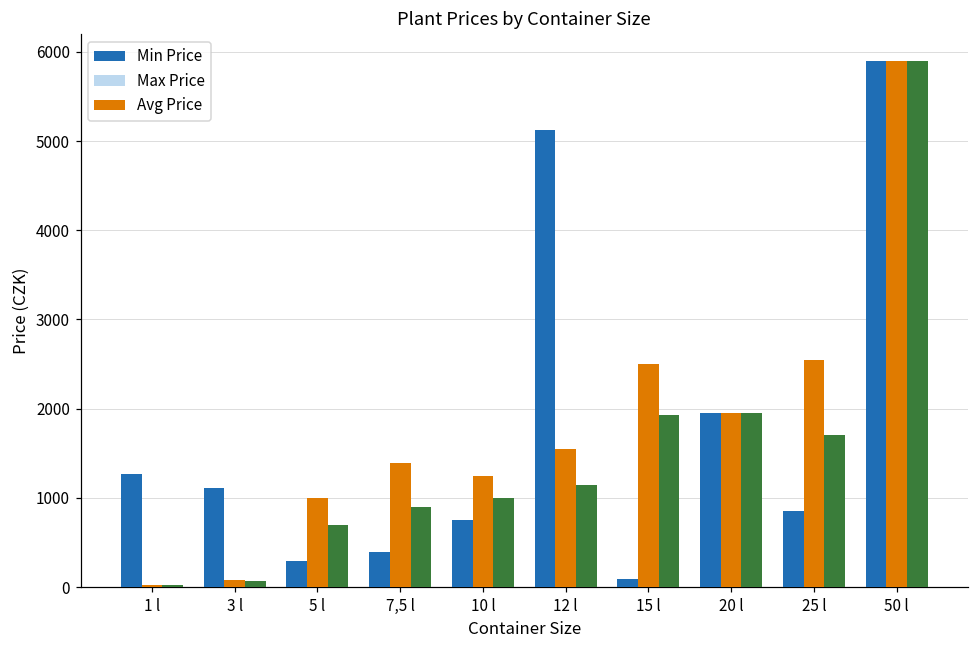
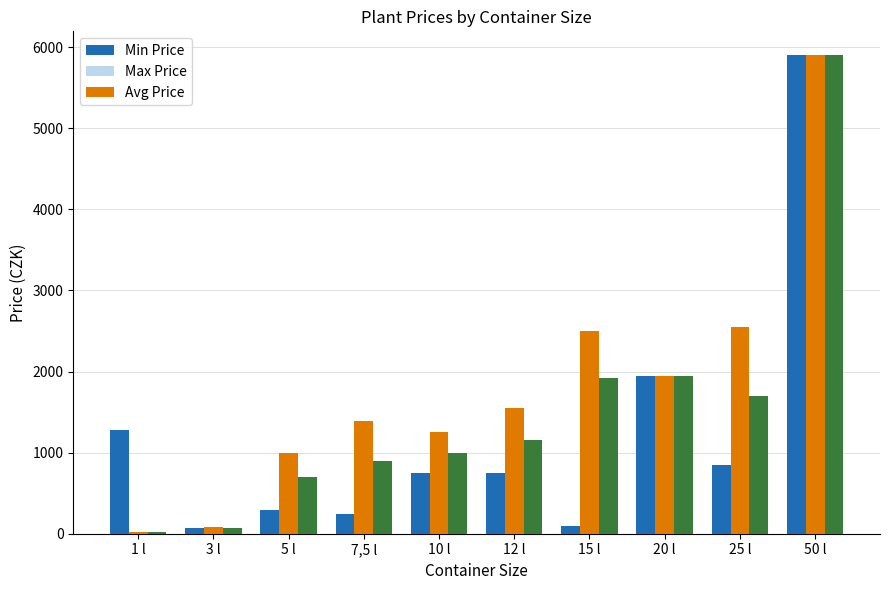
  {
    "Min Price": {
      "1 l": 1300,
-     "3 l": 1100,
+     "3 l": 100,
      "5 l": 300,
-     "7,5 l": 400,
+     "7,5 l": 200,
      "10 l": 800,
-     "12 l": 5100,
+     "12 l": 800,
      "15 l": 100,
      "20 l": 2000,
      "25 l": 900,
      "50 l": 5900
    }
  }
